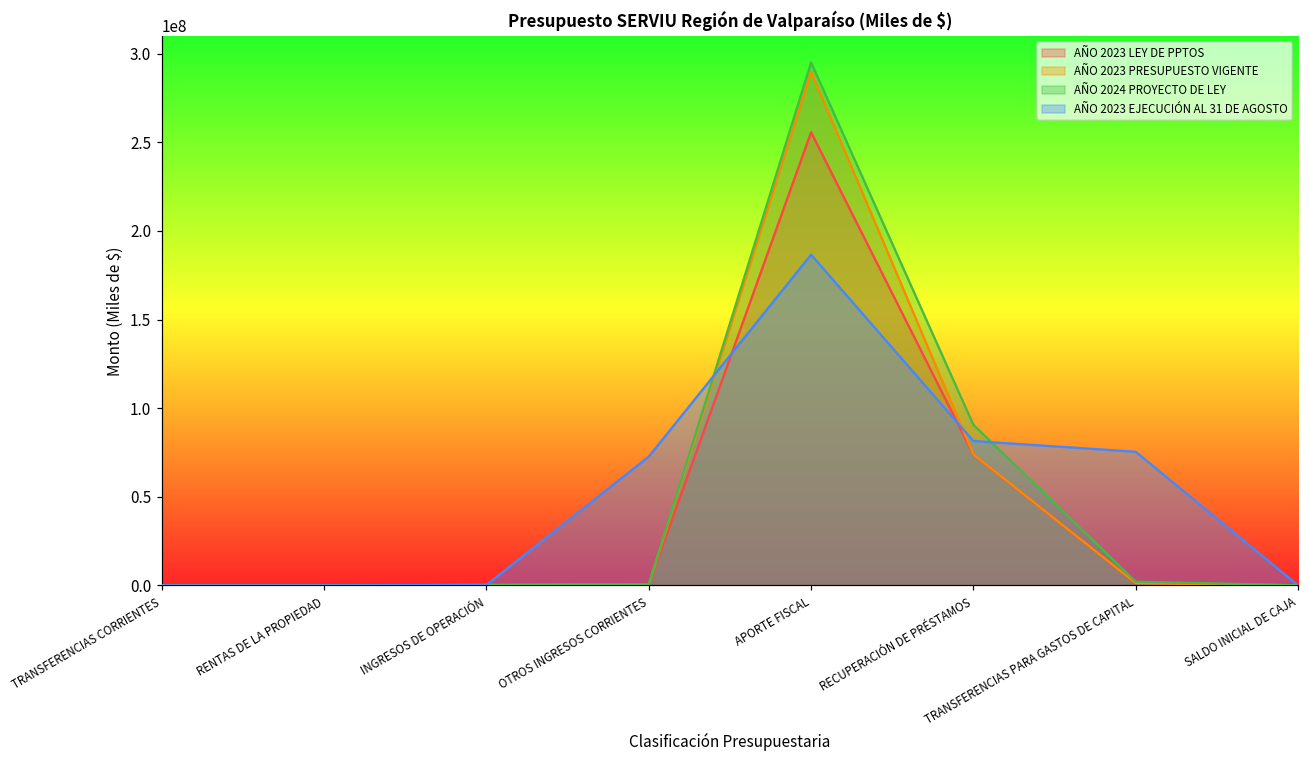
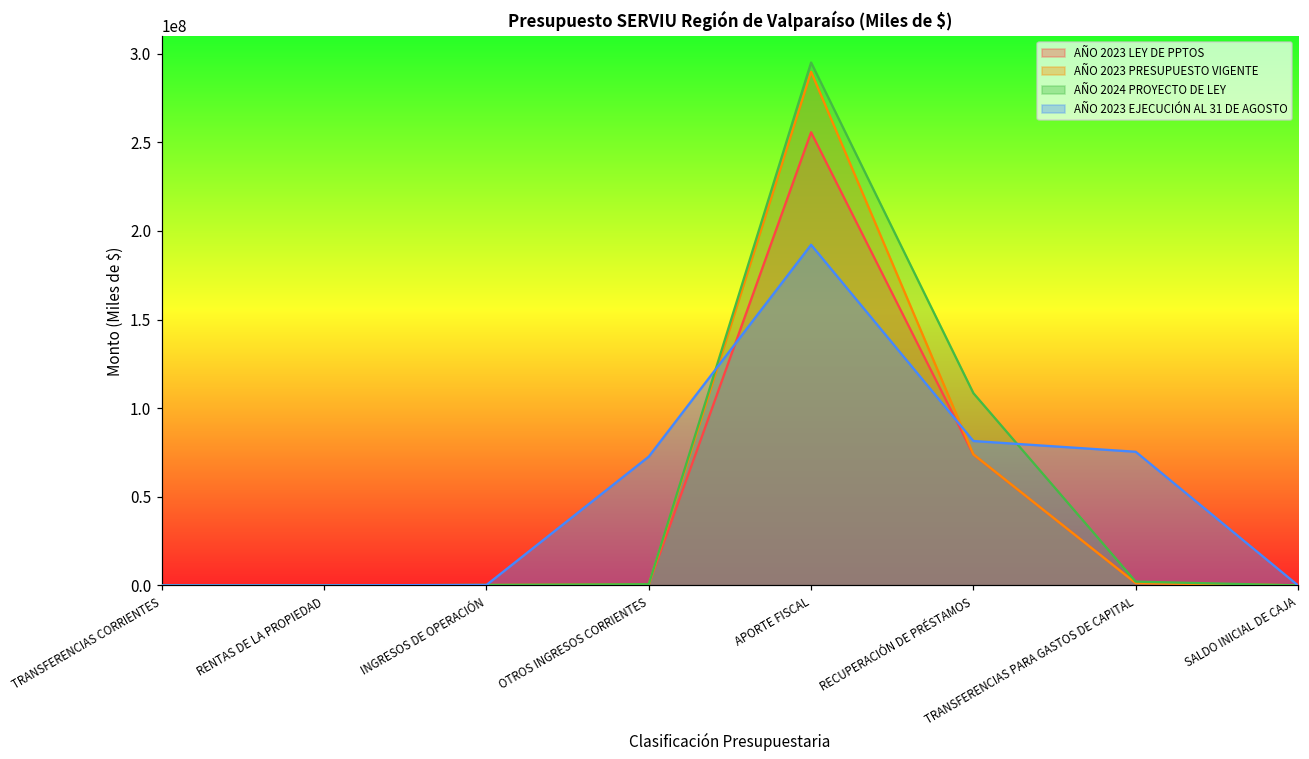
  {
    "AÑO 2024 PROYECTO DE LEY": {
      "APORTE FISCAL": 295000000,
-     "RECUPERACIÓN DE PRÉSTAMOS": 91000000
+     "RECUPERACIÓN DE PRÉSTAMOS": 108000000
    },
    "AÑO 2023 EJECUCIÓN AL 31 DE AGOSTO": {
      "OTROS INGRESOS CORRIENTES": 73000000,
-     "APORTE FISCAL": 187000000,
+     "APORTE FISCAL": 192000000,
      "RECUPERACIÓN DE PRÉSTAMOS": 81000000,
      "TRANSFERENCIAS PARA GASTOS DE CAPITAL": 75000000
    }
  }
